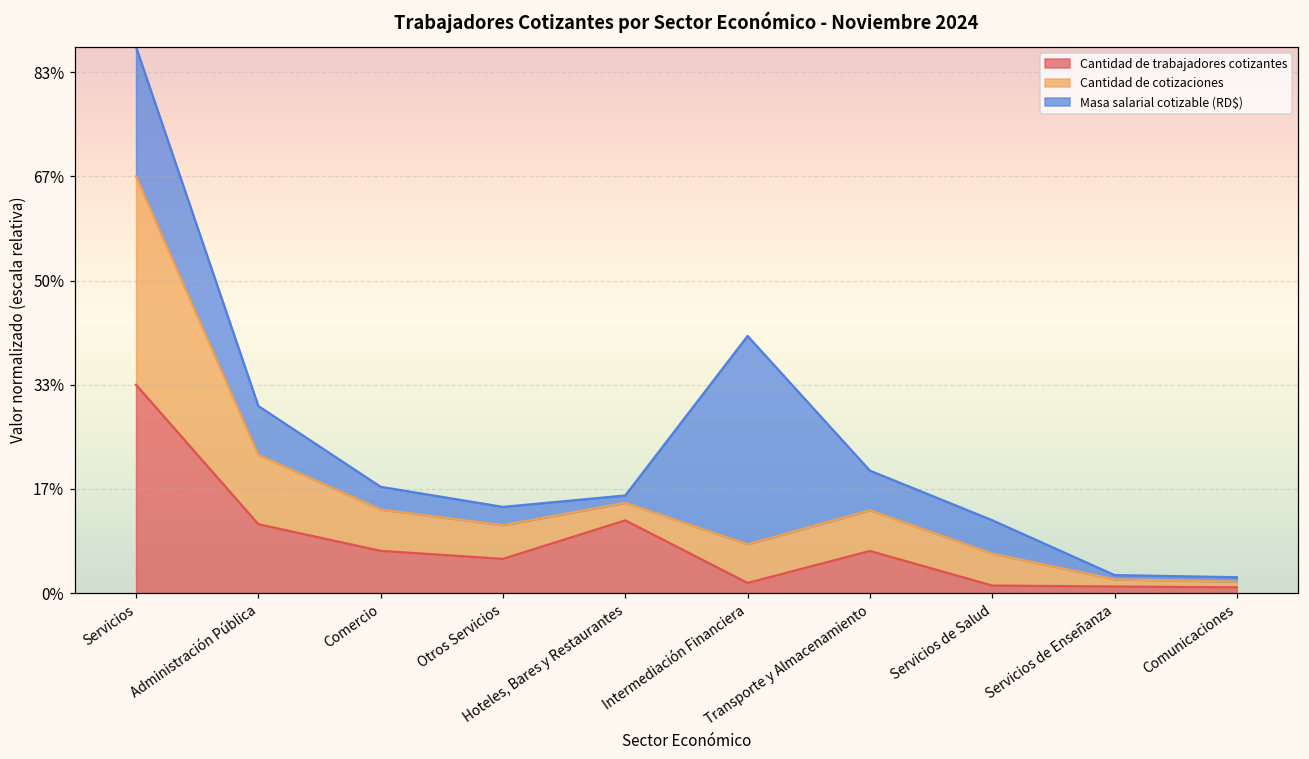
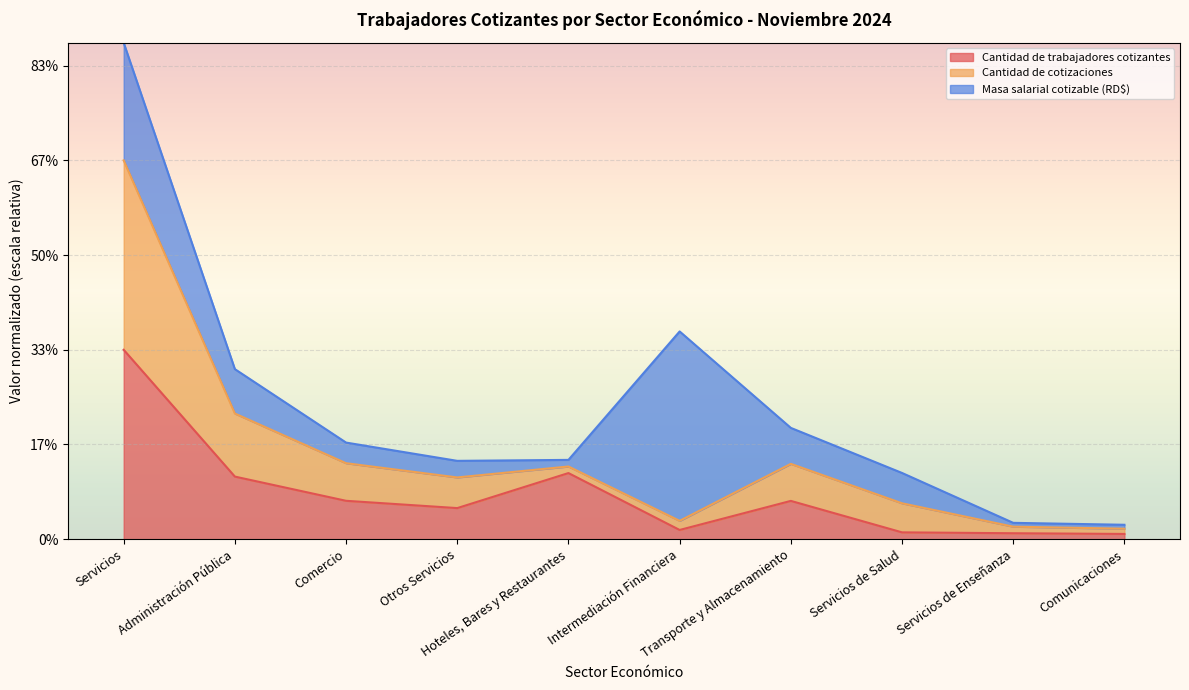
  {
    "Cantidad de trabajadores cotizantes": {
      "Servicios": "33%",
      "Administración Pública": "11%",
      "Comercio": "7%",
      "Otros Servicios": "5%",
      "Hoteles, Bares y Restaurantes": "12%",
      "Intermediación Financiera": "2%",
      "Transporte y Almacenamiento": "7%",
      "Servicios de Salud": "1%",
      "Servicios de Enseñanza": "1%",
      "Comunicaciones": "1%"
    },
    "Cantidad de cotizaciones": {
      "Servicios": "33%",
      "Administración Pública": "11%",
      "Comercio": "7%",
      "Otros Servicios": "5%",
-     "Hoteles, Bares y Restaurantes": "3%",
-     "Intermediación Financiera": "6%",
+     "Hoteles, Bares y Restaurantes": "1%",
+     "Intermediación Financiera": "2%",
      "Transporte y Almacenamiento": "6%",
      "Servicios de Salud": "5%",
      "Servicios de Enseñanza": "1%",
      "Comunicaciones": "1%"
    },
    "Masa salarial cotizable (RD$)": {
      "Servicios": "21%",
      "Administración Pública": "8%",
      "Comercio": "4%",
      "Otros Servicios": "3%",
      "Hoteles, Bares y Restaurantes": "1%",
      "Intermediación Financiera": "33%",
      "Transporte y Almacenamiento": "6%",
      "Servicios de Salud": "5%",
      "Servicios de Enseñanza": "1%",
      "Comunicaciones": "1%"
    }
  }
